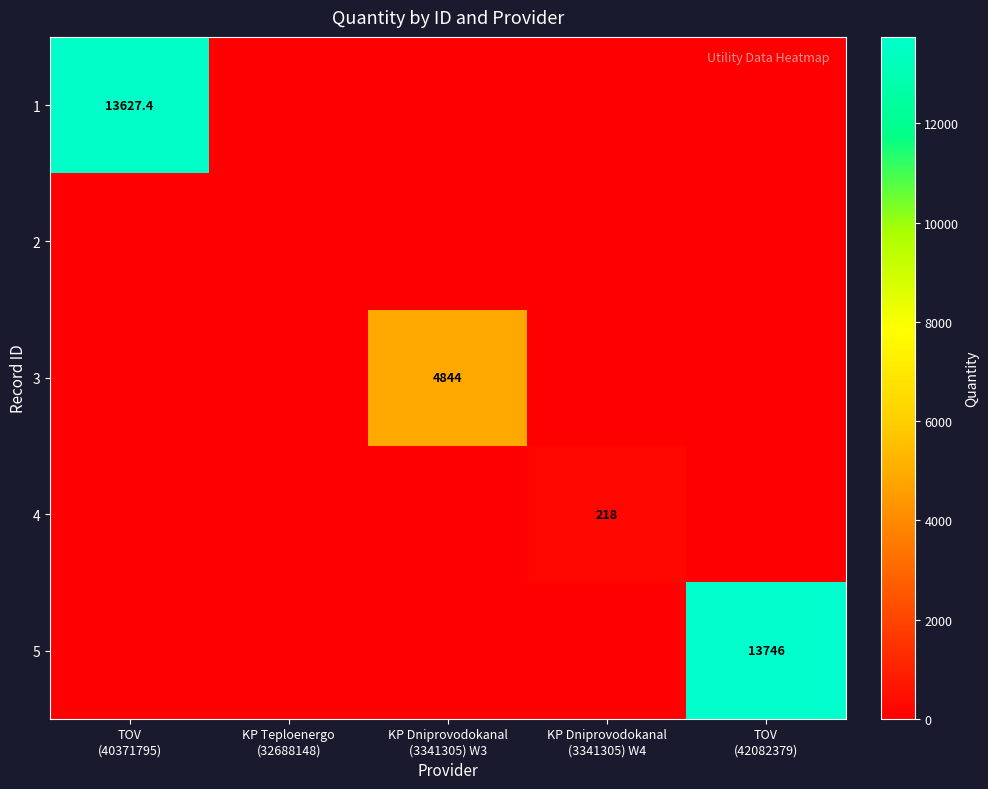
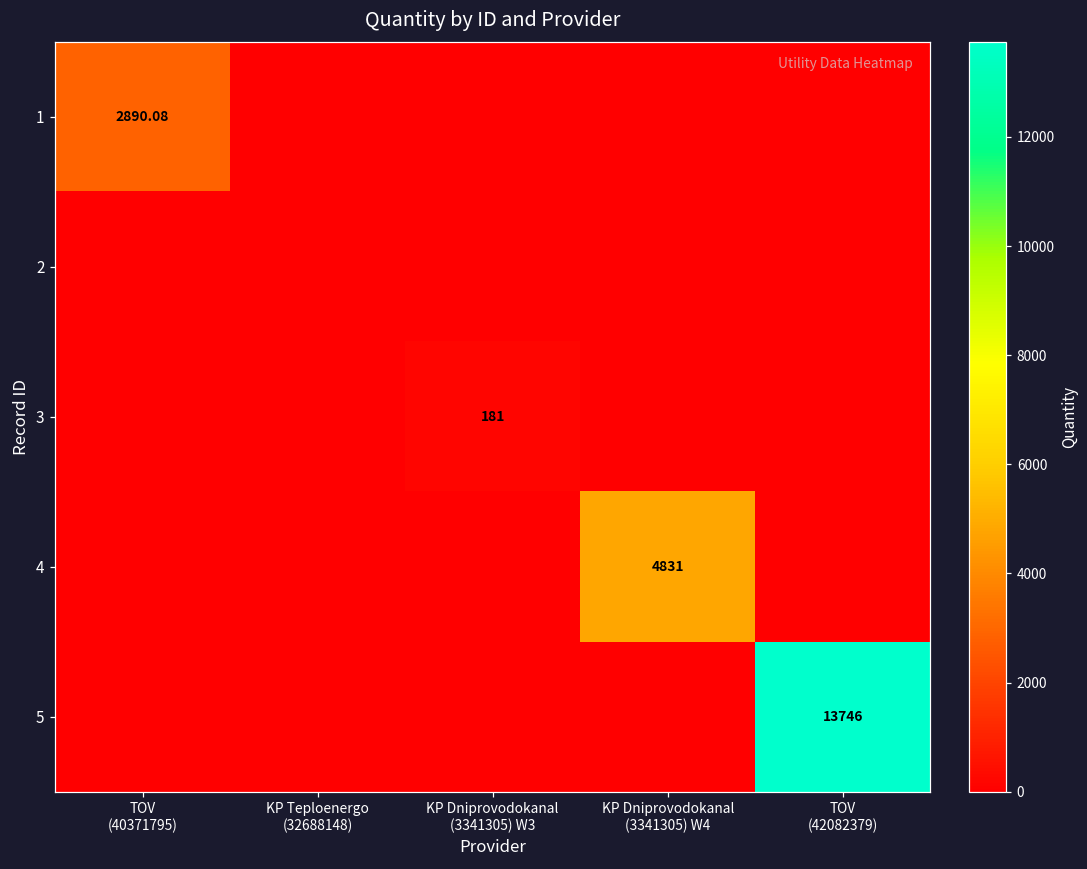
  {
    "1": {
-     "TOV (40371795)": 13627.4
+     "TOV (40371795)": 2890.08
    },
    "3": {
-     "KP Dniprovodokanal (3341305) W3": 4844
+     "KP Dniprovodokanal (3341305) W3": 181
    },
    "4": {
-     "KP Dniprovodokanal (3341305) W4": 218
+     "KP Dniprovodokanal (3341305) W4": 4831
    },
    "5": {
      "TOV (42082379)": 13746
    }
  }
